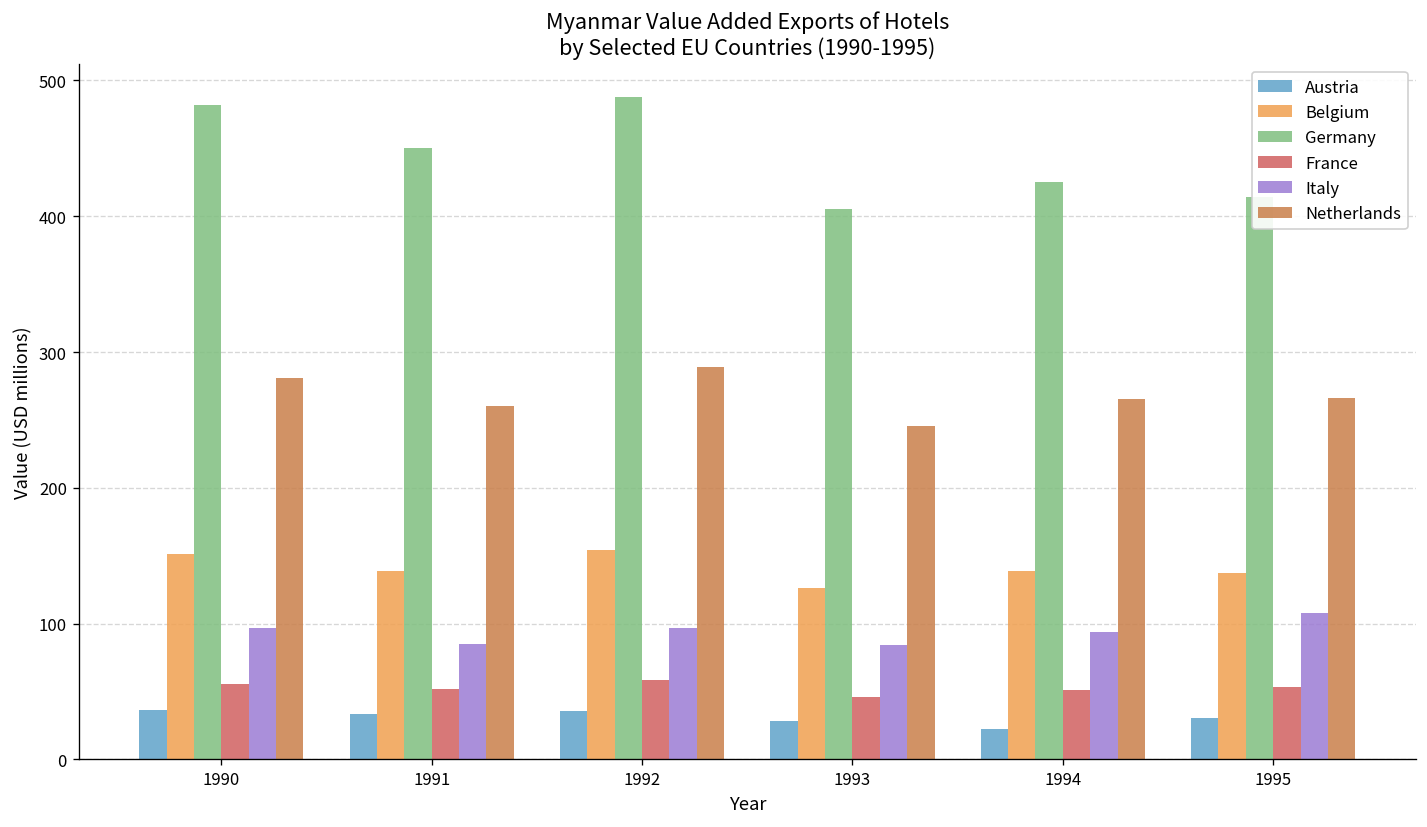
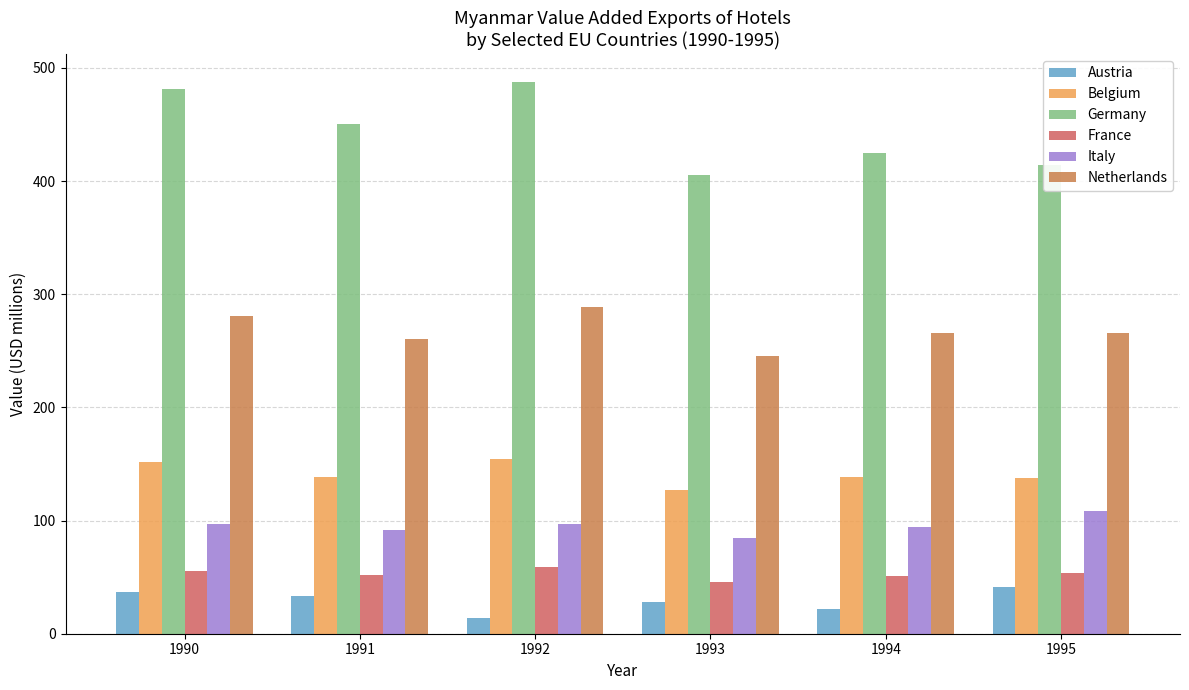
  {
    "Austria": {
      "1990": 37,
      "1991": 33,
-     "1992": 36,
+     "1992": 14,
      "1993": 28,
      "1994": 22,
-     "1995": 31
+     "1995": 41
    },
    "Germany": {
      "1990": 482,
      "1991": 450,
      "1992": 488,
      "1993": 405,
      "1994": 425
    },
    "Italy": {
      "1990": 97,
-     "1991": 85,
+     "1991": 92,
      "1992": 97,
      "1993": 84,
      "1994": 94,
      "1995": 108
    }
  }
